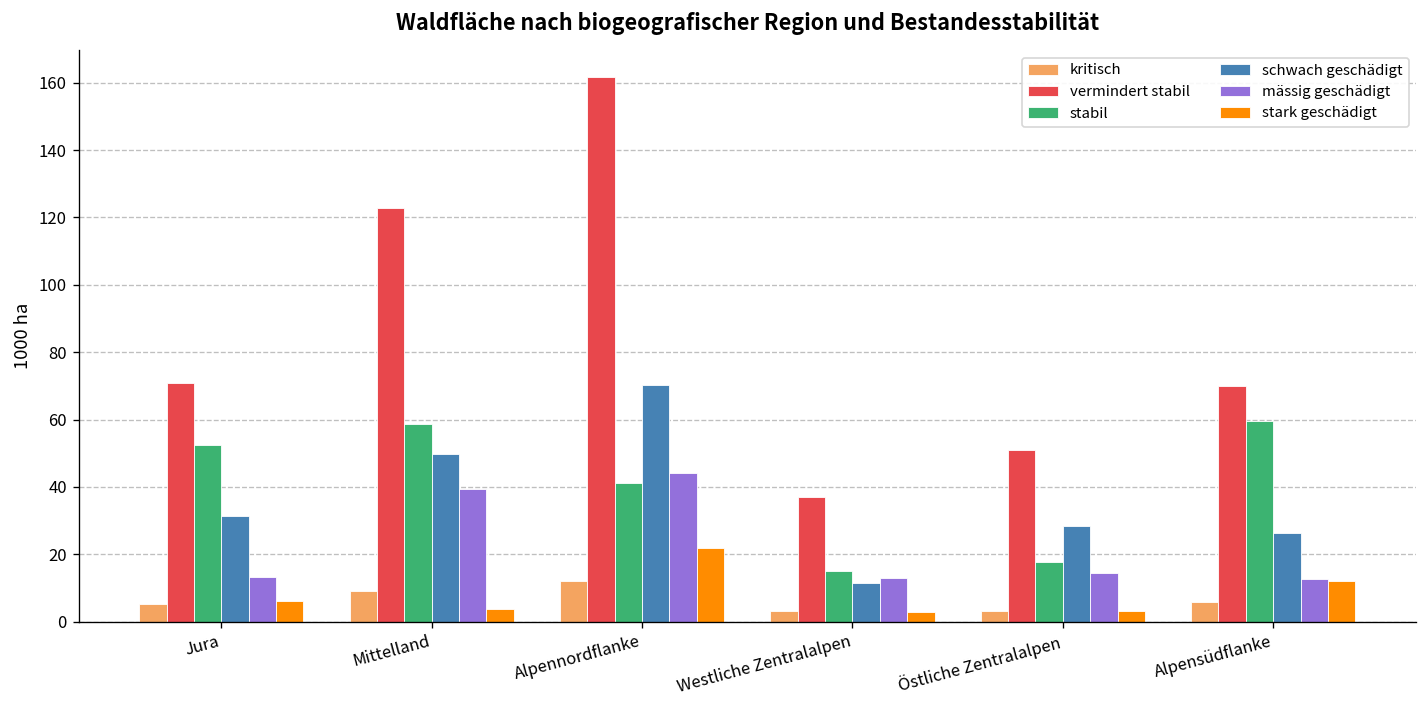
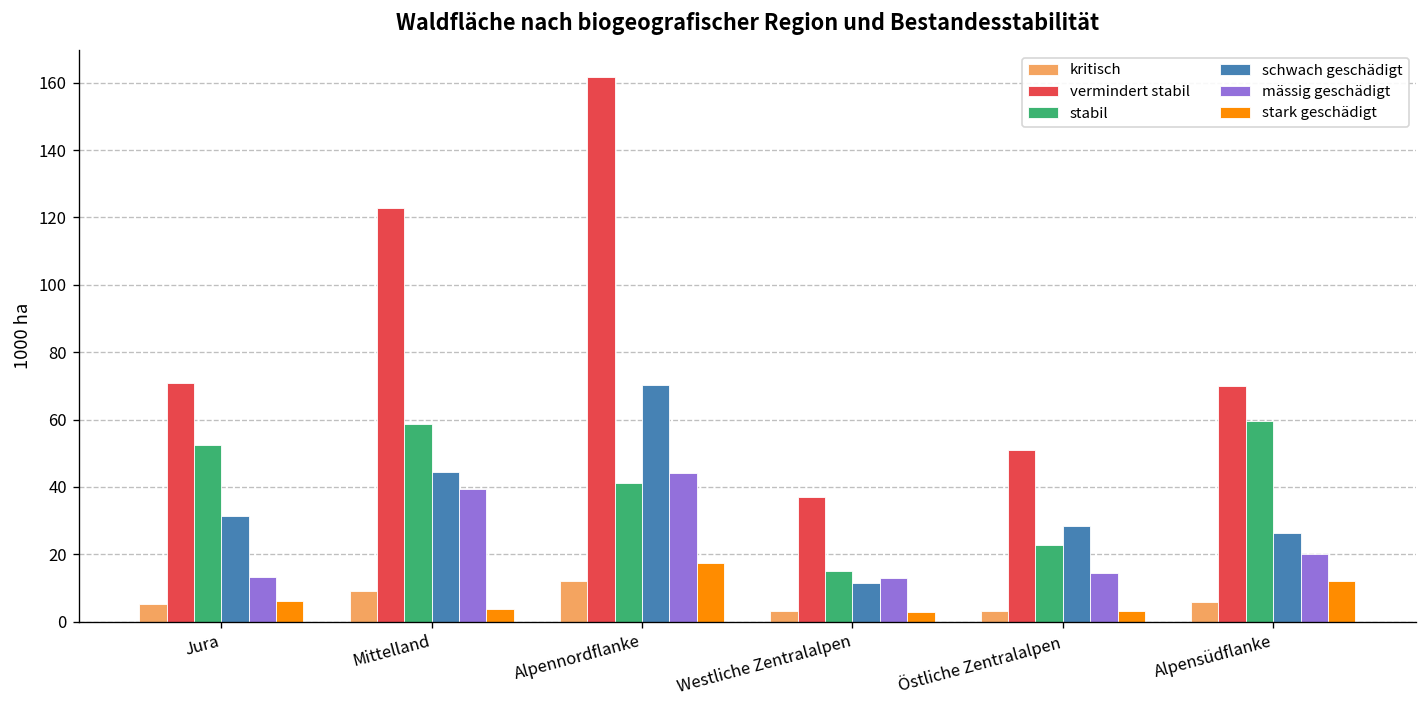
  {
    "kritisch": {
      "Jura": 5,
      "Mittelland": 9,
      "Alpennordflanke": 12,
      "Westliche Zentralalpen": 3,
      "Östliche Zentralalpen": 3,
      "Alpensüdflanke": 6
    },
    "vermindert stabil": {
      "Jura": 71,
      "Mittelland": 123,
      "Alpennordflanke": 162,
      "Westliche Zentralalpen": 37,
      "Östliche Zentralalpen": 51,
      "Alpensüdflanke": 70
    },
    "stabil": {
      "Jura": 52,
      "Mittelland": 59,
      "Alpennordflanke": 41,
      "Westliche Zentralalpen": 15,
-     "Östliche Zentralalpen": 18,
+     "Östliche Zentralalpen": 23,
      "Alpensüdflanke": 60
    },
    "schwach geschädigt": {
      "Jura": 32,
-     "Mittelland": 50,
+     "Mittelland": 45,
      "Alpennordflanke": 70,
      "Westliche Zentralalpen": 12,
      "Östliche Zentralalpen": 29,
      "Alpensüdflanke": 26
    },
    "mässig geschädigt": {
      "Jura": 13,
      "Mittelland": 39,
      "Alpennordflanke": 44,
      "Westliche Zentralalpen": 13,
      "Östliche Zentralalpen": 15,
-     "Alpensüdflanke": 13
+     "Alpensüdflanke": 20
    },
    "stark geschädigt": {
      "Jura": 6,
      "Mittelland": 4,
-     "Alpennordflanke": 22,
+     "Alpennordflanke": 18,
      "Westliche Zentralalpen": 3,
      "Östliche Zentralalpen": 3,
      "Alpensüdflanke": 12
    }
  }
